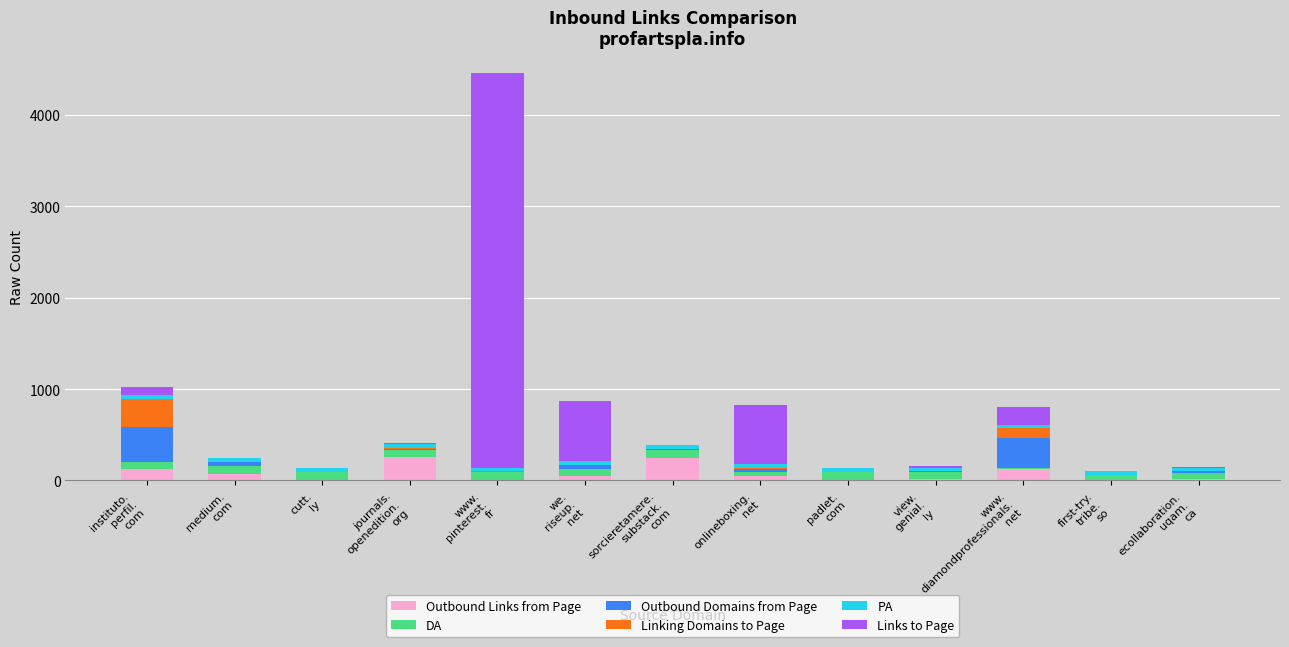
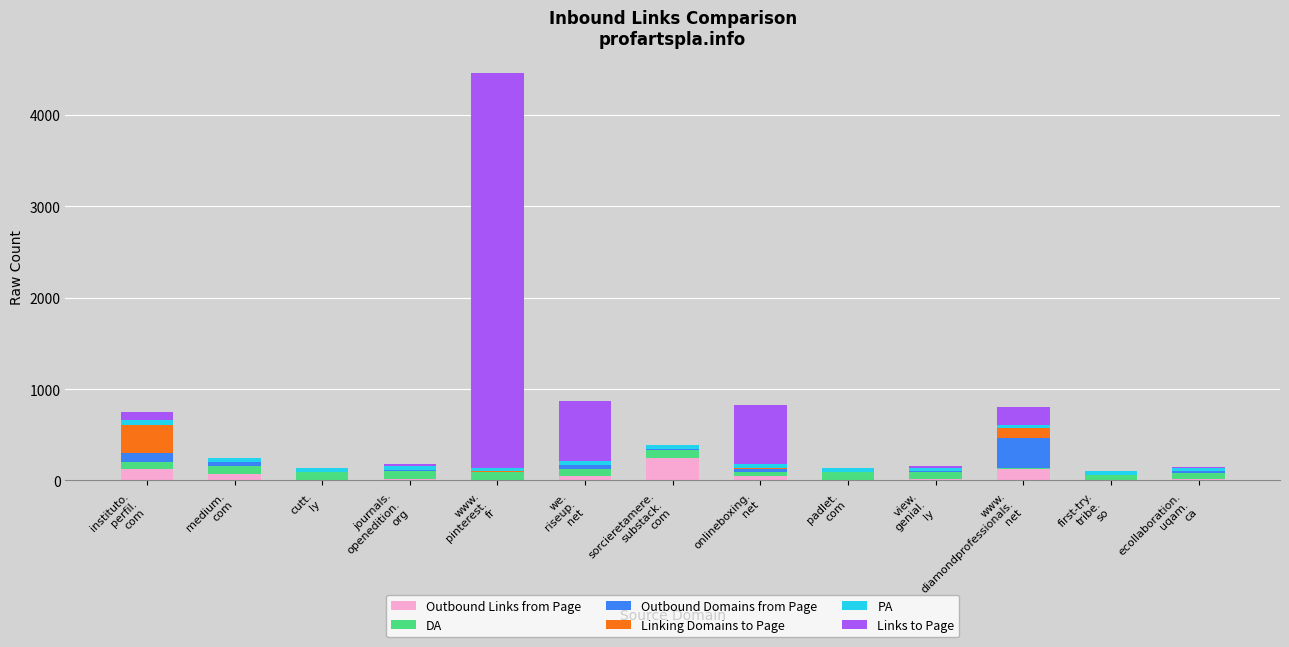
  {
    "Outbound Links from Page": {
      "instituto. perfil. com": 100,
      "medium. com": 100,
-     "journals. openedition. org": 300,
+     "journals. openedition. org": 0,
      "we. riseup. net": 100,
      "sorcieretamere. substack. com": 200,
      "onlineboxing. net": 0,
      "www. diamondprofessionals. net": 100
    },
    "DA": {
      "instituto. perfil. com": 100,
      "medium. com": 100,
      "cutt. ly": 100,
      "journals. openedition. org": 100,
      "www. pinterest. fr": 100,
      "we. riseup. net": 100,
      "sorcieretamere. substack. com": 100,
      "onlineboxing. net": 0,
      "padlet. com": 100,
      "view. genial. ly": 100,
      "first-try. tribe. so": 100,
      "ecollaboration. uqam. ca": 100
    },
    "Outbound Domains from Page": {
-     "instituto. perfil. com": 400,
+     "instituto. perfil. com": 100,
      "medium. com": 0,
      "we. riseup. net": 0,
      "onlineboxing. net": 0,
      "www. diamondprofessionals. net": 300
    },
    "Linking Domains to Page": {
      "instituto. perfil. com": 300,
      "medium. com": 0,
      "sorcieretamere. substack. com": 0,
      "padlet. com": 0,
      "www. diamondprofessionals. net": 100,
      "ecollaboration. uqam. ca": 0
    },
    "PA": {
      "instituto. perfil. com": 100,
      "medium. com": 0,
      "cutt. ly": 0,
      "journals. openedition. org": 0,
      "www. pinterest. fr": 0,
      "we. riseup. net": 0,
      "sorcieretamere. substack. com": 0,
      "onlineboxing. net": 0,
      "padlet. com": 0,
      "view. genial. ly": 0,
      "www. diamondprofessionals. net": 0,
      "first-try. tribe. so": 0,
      "ecollaboration. uqam. ca": 0
    },
    "Links to Page": {
      "instituto. perfil. com": 100,
      "www. pinterest. fr": 4300,
      "we. riseup. net": 700,
      "onlineboxing. net": 600,
      "www. diamondprofessionals. net": 200
    }
  }
